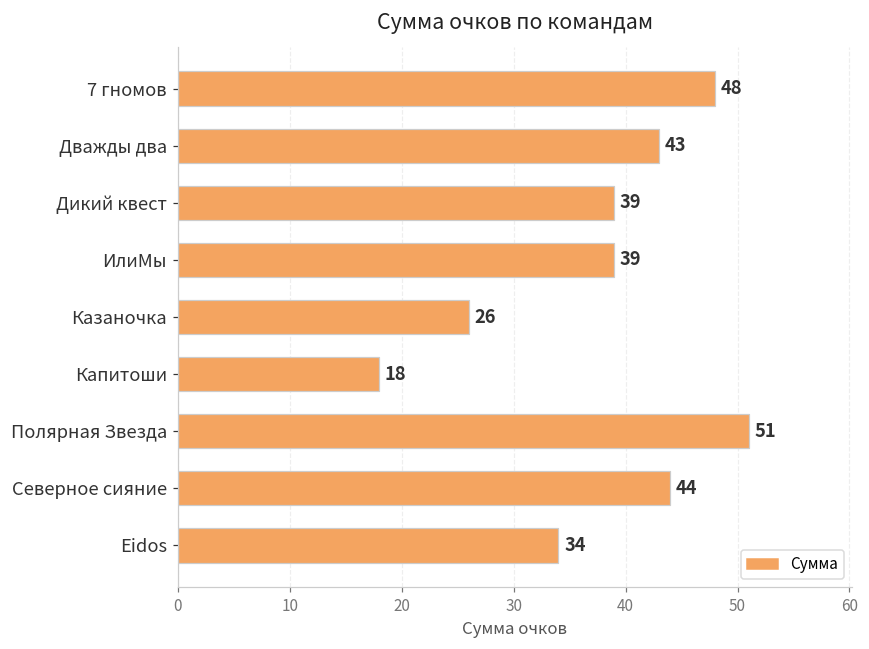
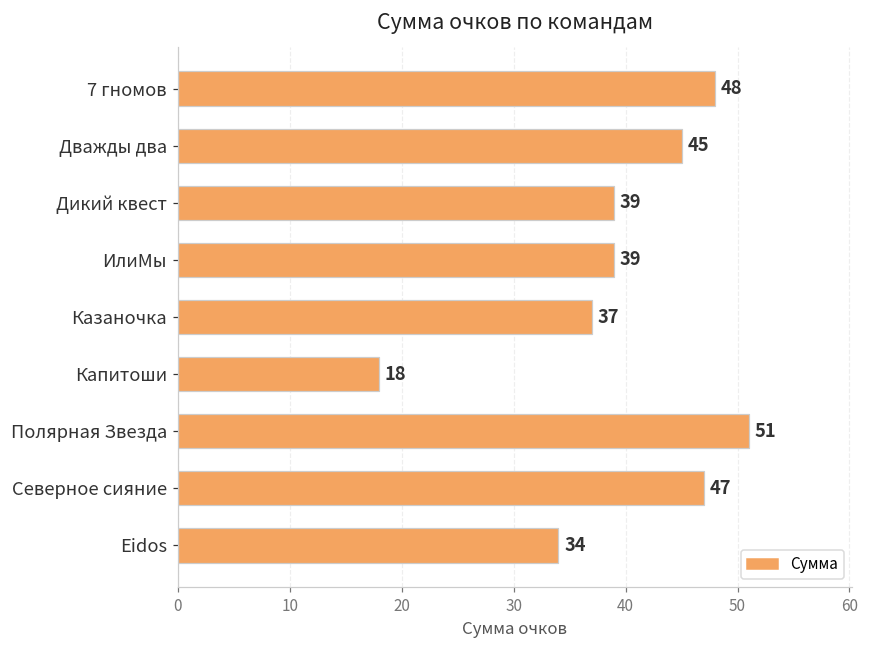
  {
    "7 гномов": 48,
-   "Дважды два": 43,
+   "Дважды два": 45,
    "Дикий квест": 39,
    "ИлиМы": 39,
-   "Казаночка": 26,
+   "Казаночка": 37,
    "Капитоши": 18,
    "Полярная Звезда": 51,
-   "Северное сияние": 44,
+   "Северное сияние": 47,
    "Eidos": 34
  }
